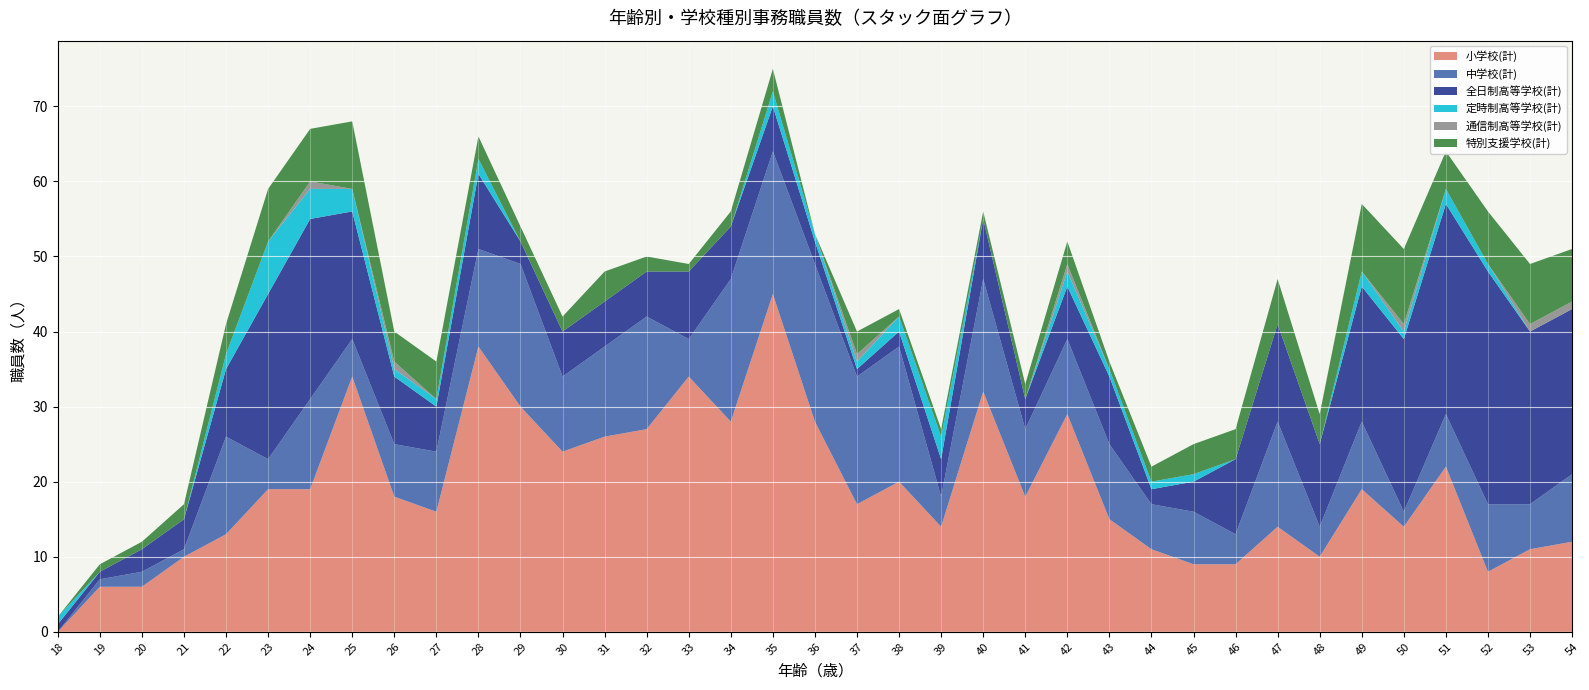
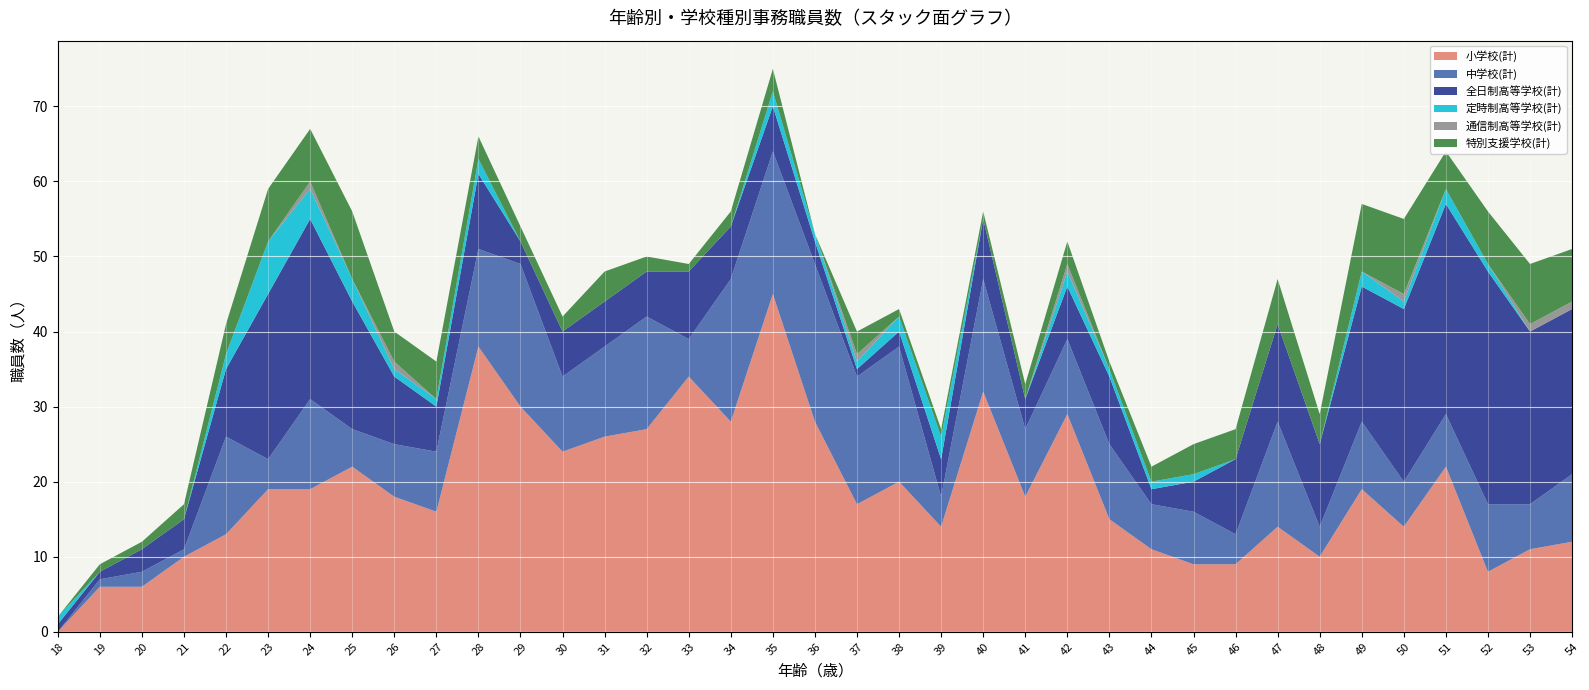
  {
    "小学校(計)": {
      "19": 6,
      "20": 6,
      "21": 10,
      "22": 13,
      "23": 19,
      "24": 19,
-     "25": 34,
+     "25": 22,
      "26": 18,
      "27": 16,
      "28": 38,
      "29": 30,
      "30": 24,
      "31": 26,
      "32": 27,
      "33": 34,
      "34": 28,
      "35": 45,
      "36": 28,
      "37": 17,
      "38": 20,
      "39": 14,
      "40": 32,
      "41": 18,
      "42": 29,
      "43": 15,
      "44": 11,
      "45": 9,
      "46": 9,
      "47": 14,
      "48": 10,
      "49": 19,
      "50": 14,
      "51": 22,
      "52": 8,
      "53": 11,
      "54": 12
    },
    "中学校(計)": {
      "19": 1,
      "20": 2,
      "21": 1,
      "22": 13,
      "23": 4,
      "24": 12,
      "25": 5,
      "26": 7,
      "27": 8,
      "28": 13,
      "29": 19,
      "30": 10,
      "31": 12,
      "32": 15,
      "33": 5,
      "34": 19,
      "35": 19,
      "36": 21,
      "37": 17,
      "38": 18,
      "39": 4,
      "40": 15,
      "41": 9,
      "42": 10,
      "43": 10,
      "44": 6,
      "45": 7,
      "46": 4,
      "47": 14,
      "48": 4,
      "49": 9,
-     "50": 2,
+     "50": 6,
      "51": 7,
      "52": 9,
      "53": 6,
      "54": 9
    },
    "全日制高等学校(計)": {
      "18": 1,
      "22": 9,
      "23": 22,
      "24": 24,
      "25": 17,
      "26": 9,
      "27": 6,
      "28": 10,
      "35": 6,
      "36": 3,
      "37": 1,
      "38": 2,
      "39": 5,
      "42": 7,
      "43": 9,
      "44": 2,
      "45": 4,
      "49": 18,
      "50": 23,
      "51": 28,
      "52": 31
    },
    "定時制高等学校(計)": {
      "24": 4,
      "26": 1,
      "37": 1,
      "42": 2,
      "50": 1
    },
    "通信制高等学校(計)": {
      "24": 1,
      "26": 1,
      "37": 1,
      "42": 1,
      "50": 1,
      "53": 1,
      "54": 1
    },
    "特別支援学校(計)": {
      "19": 1,
      "20": 1,
      "21": 2,
      "22": 4,
      "23": 7,
      "24": 7,
      "25": 9,
      "26": 4,
      "27": 5,
      "28": 3,
      "29": 2,
      "30": 2,
      "31": 4,
      "32": 2,
      "33": 1,
      "34": 2,
      "35": 3,
      "37": 3,
      "38": 1,
      "39": 1,
      "40": 1,
      "41": 2,
      "42": 3,
      "43": 1,
      "44": 2,
      "45": 4,
      "46": 4,
      "47": 6,
      "48": 4,
      "49": 9,
      "50": 10,
      "52": 7,
      "53": 8,
      "54": 7
    }
  }
